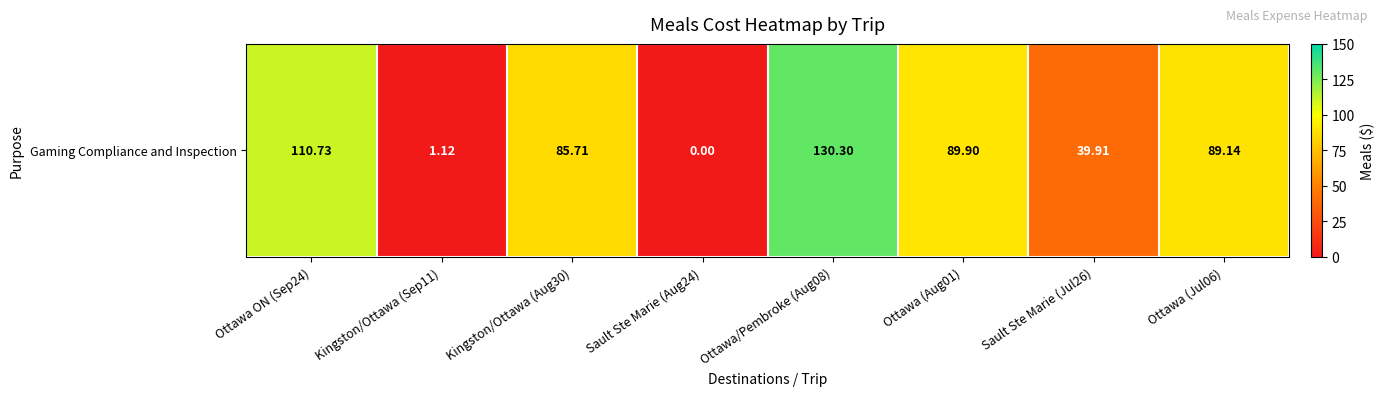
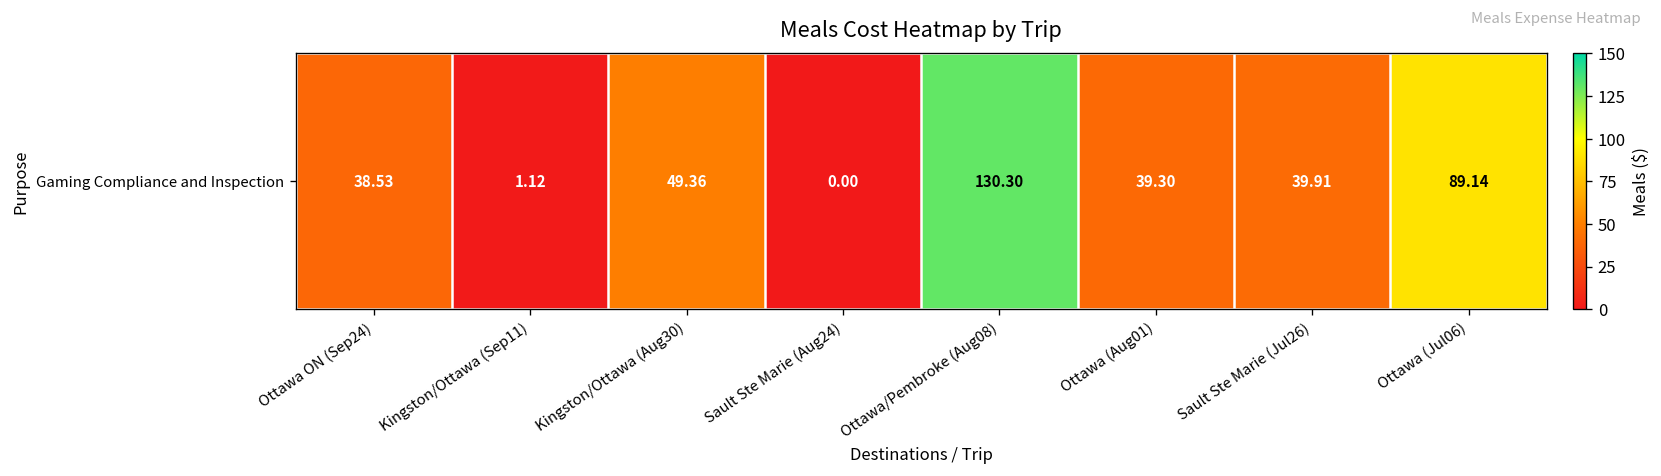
  {
    "Gaming Compliance and Inspection": {
-     "Ottawa ON (Sep24)": 110.73,
+     "Ottawa ON (Sep24)": 38.53,
      "Kingston/Ottawa (Sep11)": 1.12,
-     "Kingston/Ottawa (Aug30)": 85.71,
+     "Kingston/Ottawa (Aug30)": 49.36,
      "Sault Ste Marie (Aug24)": 0.00,
      "Ottawa/Pembroke (Aug08)": 130.30,
-     "Ottawa (Aug01)": 89.90,
+     "Ottawa (Aug01)": 39.30,
      "Sault Ste Marie (Jul26)": 39.91,
      "Ottawa (Jul06)": 89.14
    }
  }
